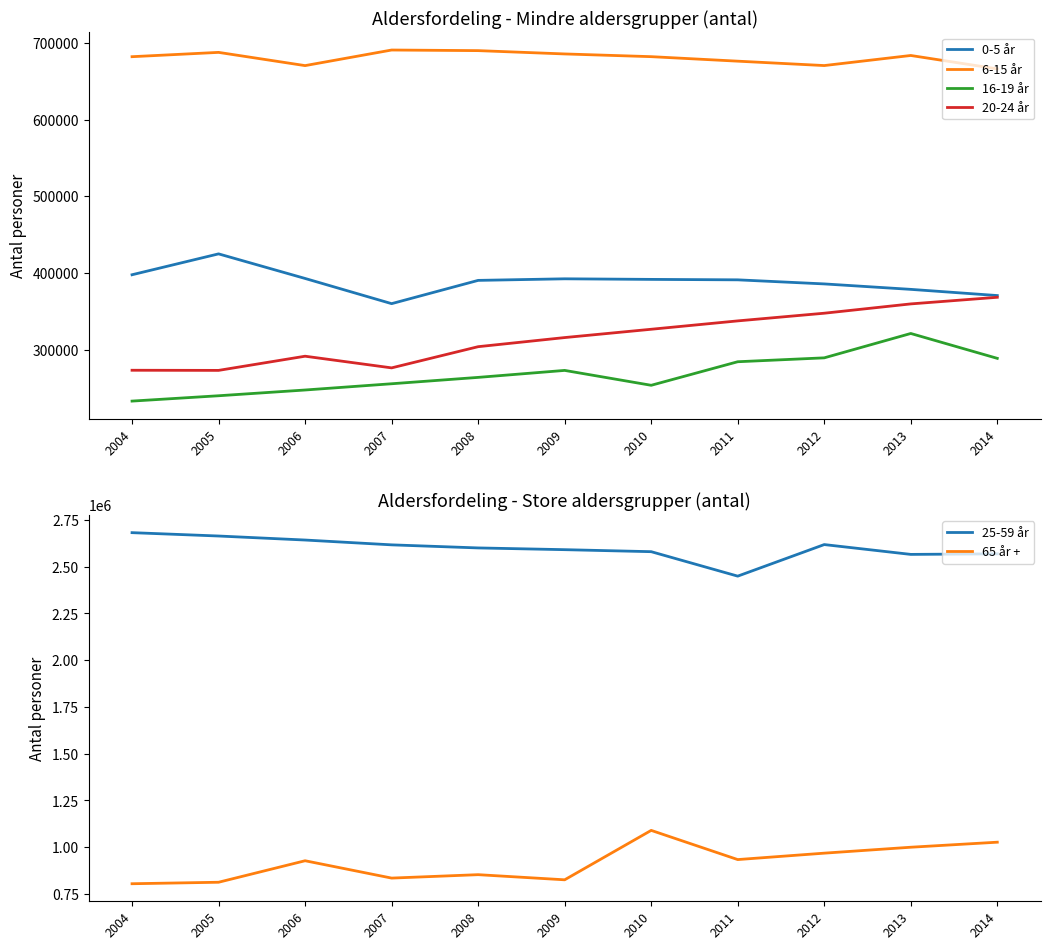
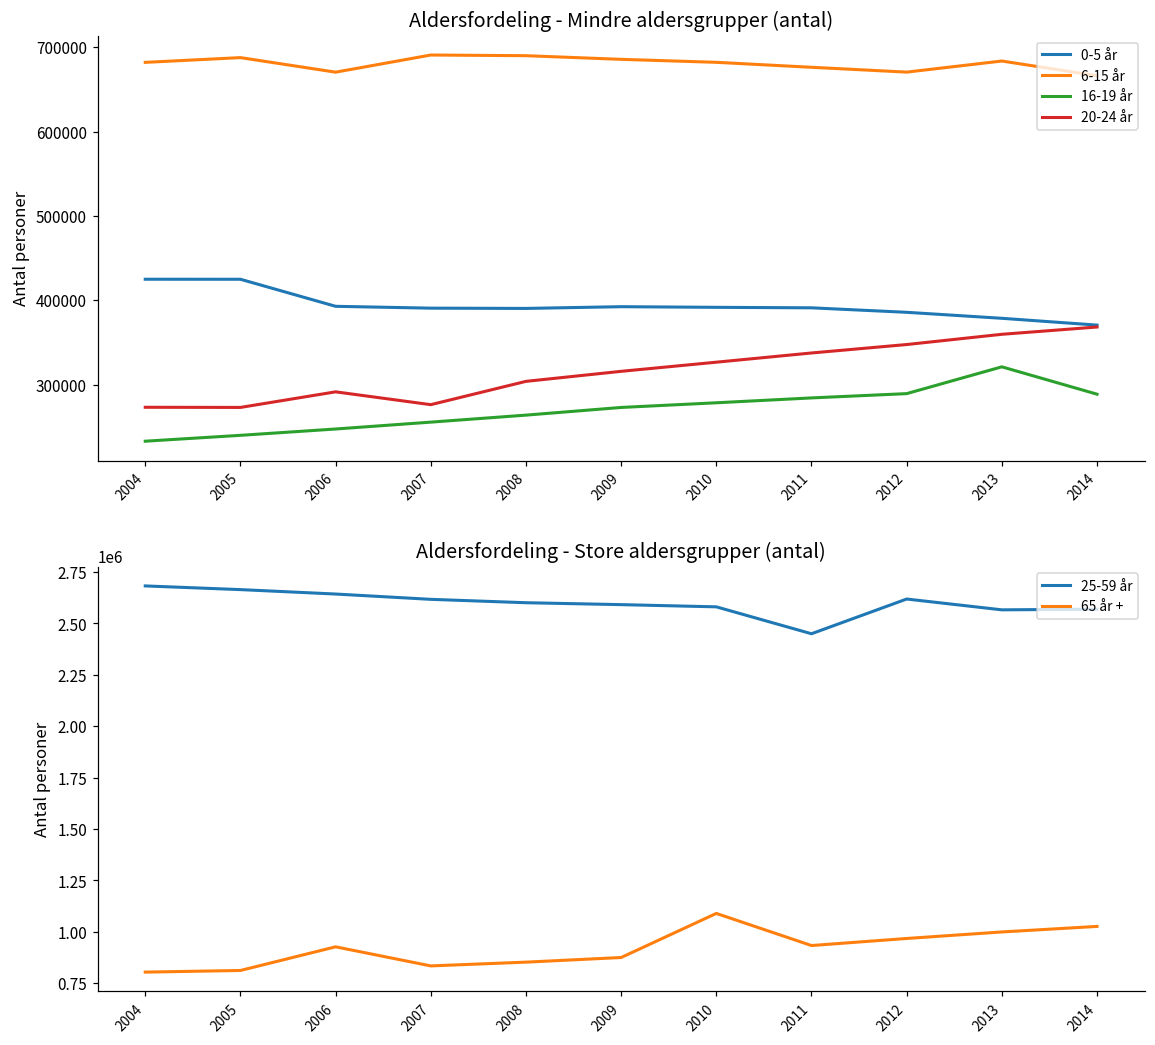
  {
    "Aldersfordeling - Mindre aldersgrupper (antal)": {
      "0-5 år": {
-       "2004": 400000,
+       "2004": 420000,
        "2005": 420000,
        "2006": 390000,
-       "2007": 360000,
+       "2007": 390000,
        "2008": 390000,
        "2009": 390000,
        "2010": 390000,
        "2011": 390000,
        "2012": 390000,
        "2013": 380000
      },
      "6-15 år": {
        "2004": 680000,
        "2005": 690000,
        "2006": 670000,
        "2007": 690000,
        "2008": 690000,
        "2009": 690000,
        "2010": 680000,
        "2011": 680000,
        "2012": 670000,
        "2013": 680000
      },
      "16-19 år": {
        "2004": 230000,
        "2005": 240000,
        "2006": 250000,
        "2007": 260000,
        "2008": 260000,
        "2009": 270000,
-       "2010": 250000,
+       "2010": 280000,
        "2011": 280000,
        "2012": 290000,
        "2013": 320000,
        "2014": 290000
      },
      "20-24 år": {
        "2004": 270000,
        "2005": 270000,
        "2006": 290000,
        "2007": 280000,
        "2008": 300000,
        "2009": 320000,
        "2010": 330000,
        "2011": 340000,
        "2012": 350000,
        "2013": 360000
      }
    },
    "Aldersfordeling - Store aldersgrupper (antal)": {
      "25-59 år": {
        "2004": 2680000,
        "2005": 2660000,
        "2006": 2640000,
        "2007": 2620000,
        "2008": 2600000,
        "2009": 2590000,
        "2010": 2580000,
        "2011": 2450000,
        "2012": 2620000,
        "2013": 2570000
      },
      "65 år +": {
        "2004": 800000,
        "2005": 810000,
        "2006": 930000,
        "2007": 830000,
        "2008": 850000,
-       "2009": 830000,
+       "2009": 880000,
        "2010": 1090000,
        "2011": 930000,
        "2012": 970000,
        "2013": 1000000,
        "2014": 1030000
      }
    }
  }
